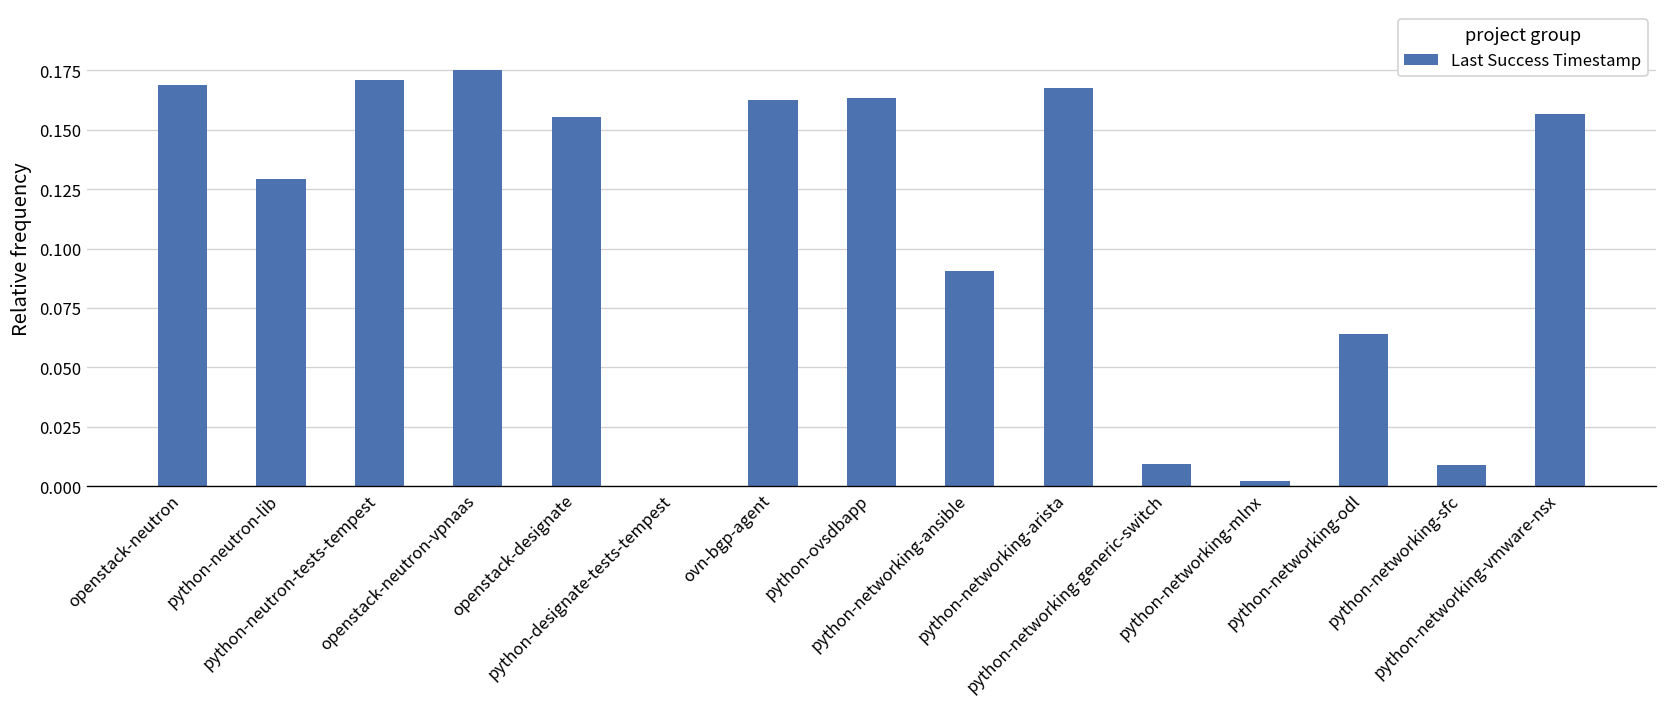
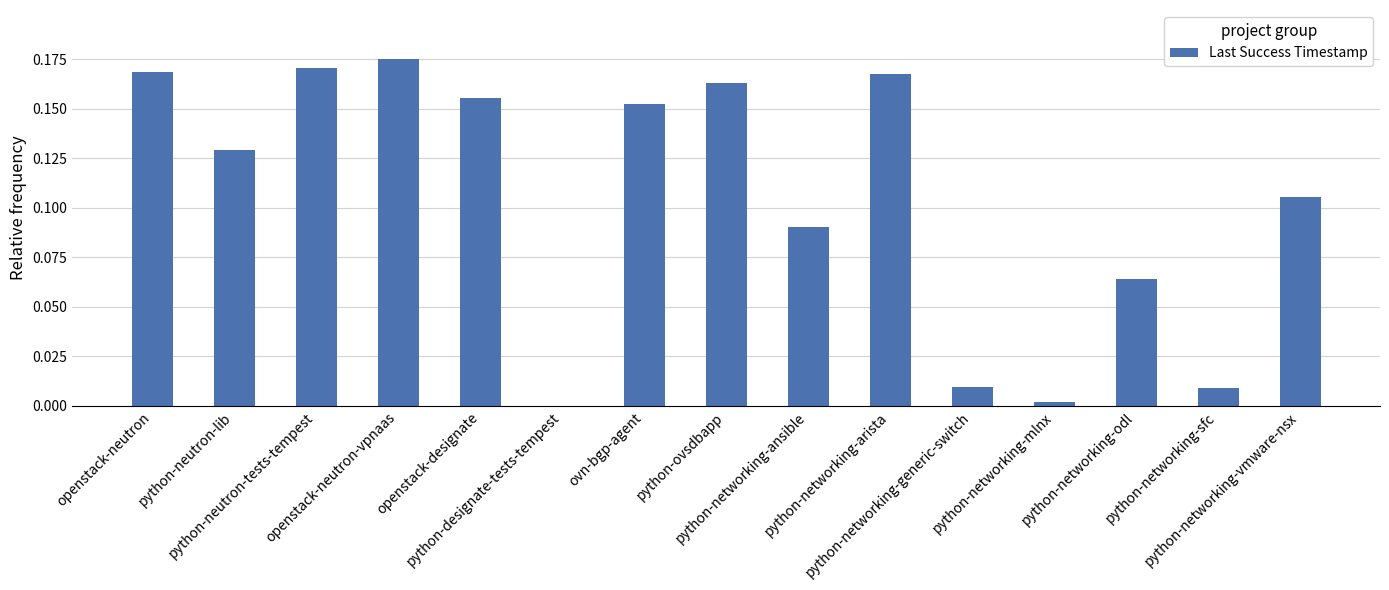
  {
    "openstack-neutron": 0.169,
    "python-neutron-lib": 0.129,
    "python-neutron-tests-tempest": 0.171,
    "openstack-neutron-vpnaas": 0.175,
    "openstack-designate": 0.156,
    "python-designate-tests-tempest": 0.000,
-   "ovn-bgp-agent": 0.162,
+   "ovn-bgp-agent": 0.152,
    "python-ovsdbapp": 0.163,
    "python-networking-ansible": 0.090,
    "python-networking-arista": 0.168,
    "python-networking-generic-switch": 0.009,
    "python-networking-mlnx": 0.002,
    "python-networking-odl": 0.064,
    "python-networking-sfc": 0.009,
-   "python-networking-vmware-nsx": 0.156
+   "python-networking-vmware-nsx": 0.105
  }
